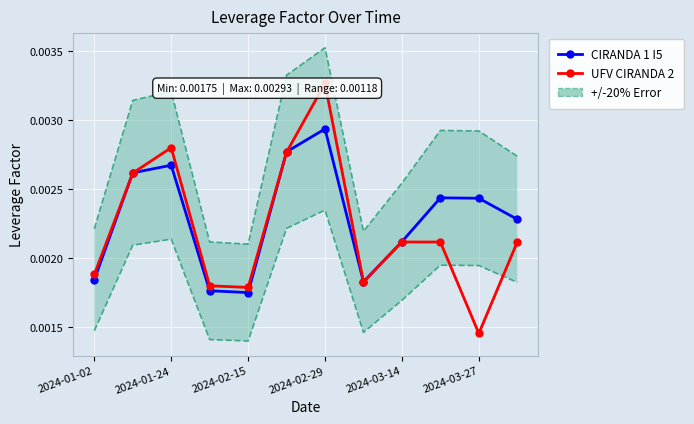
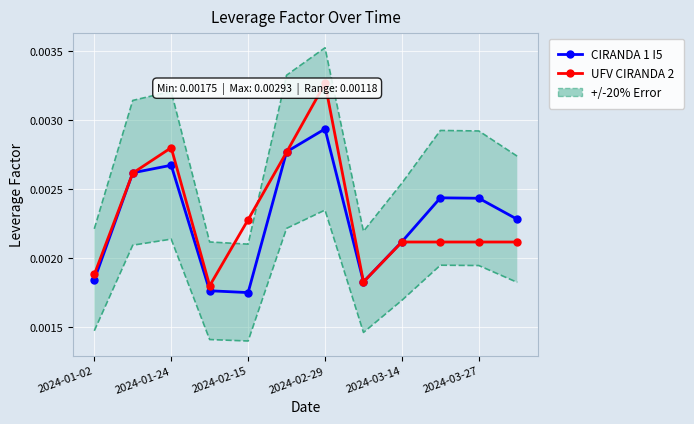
  {
    "CIRANDA 1 I5": {
      "2024-01-02": 0.00184,
      "2024-01-24": 0.00267,
      "2024-02-15": 0.00175,
      "2024-02-29": 0.00293,
      "2024-03-27": 0.00243
    },
    "UFV CIRANDA 2": {
      "2024-01-02": 0.00188,
      "2024-01-24": 0.00280,
-     "2024-02-15": 0.00179,
-     "2024-03-27": 0.00146
+     "2024-02-15": 0.00228,
+     "2024-03-27": 0.00212
    }
  }
